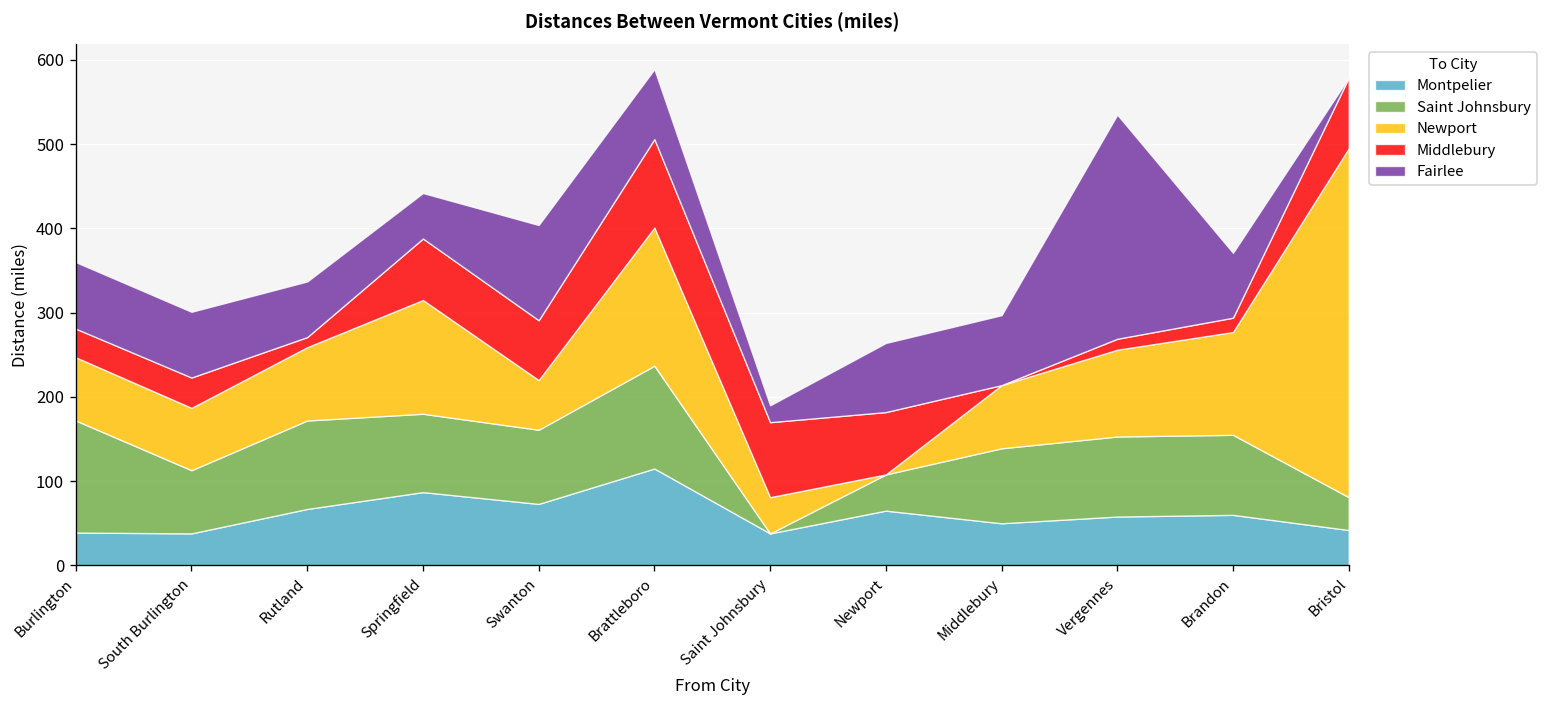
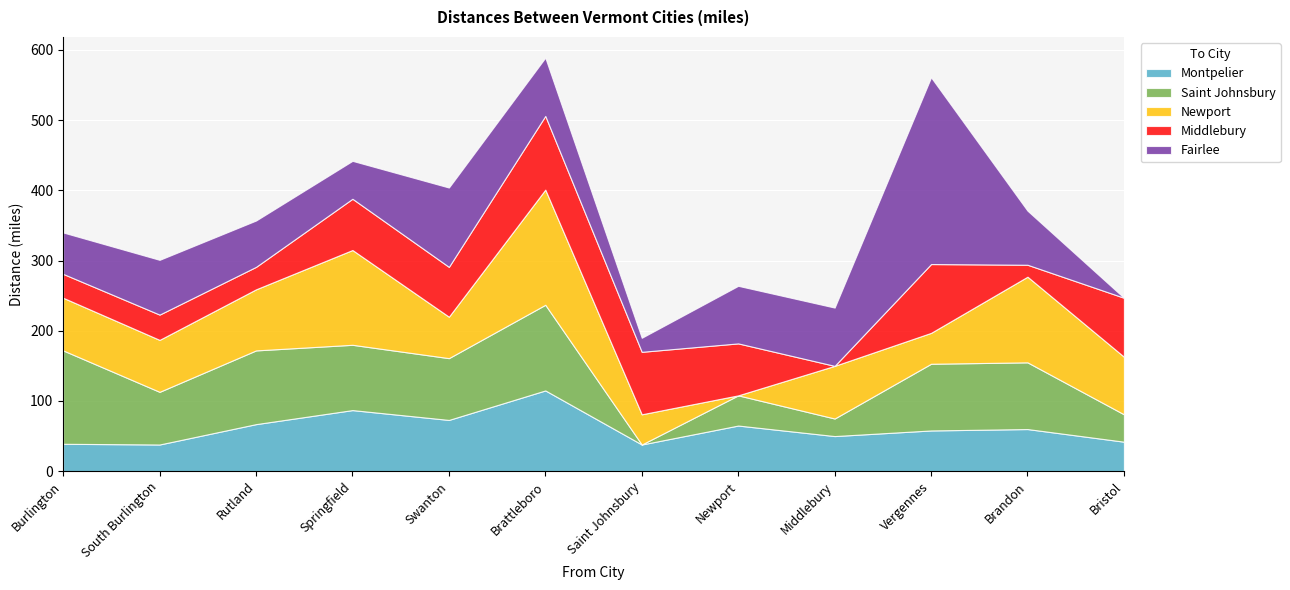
  {
    "Montpelier": {
      "Burlington": 40,
      "South Burlington": 40,
      "Rutland": 70,
      "Springfield": 90,
      "Swanton": 70,
      "Brattleboro": 120,
      "Newport": 70,
      "Middlebury": 50,
      "Vergennes": 60,
      "Brandon": 60,
      "Bristol": 40
    },
    "Saint Johnsbury": {
      "Burlington": 130,
      "South Burlington": 80,
      "Rutland": 110,
      "Springfield": 90,
      "Swanton": 90,
      "Brattleboro": 120,
-     "Middlebury": 90,
+     "Middlebury": 30,
      "Vergennes": 100,
      "Brandon": 100,
      "Bristol": 40
    },
    "Newport": {
      "Burlington": 80,
      "South Burlington": 70,
      "Rutland": 90,
      "Springfield": 140,
      "Swanton": 60,
      "Brattleboro": 160,
      "Saint Johnsbury": 40,
-     "Vergennes": 100,
+     "Vergennes": 40,
      "Brandon": 120,
-     "Bristol": 410
+     "Bristol": 80
    },
    "Middlebury": {
      "Burlington": 30,
      "South Burlington": 40,
-     "Rutland": 10,
+     "Rutland": 30,
      "Springfield": 70,
      "Swanton": 70,
      "Brattleboro": 110,
      "Saint Johnsbury": 90,
      "Newport": 70,
-     "Vergennes": 10,
+     "Vergennes": 100,
      "Brandon": 20
    },
    "Fairlee": {
-     "Burlington": 80,
+     "Burlington": 60,
      "South Burlington": 80,
      "Rutland": 70,
      "Springfield": 50,
      "Swanton": 110,
      "Brattleboro": 80,
      "Saint Johnsbury": 20,
      "Newport": 80,
      "Middlebury": 80,
      "Vergennes": 270,
      "Brandon": 80
    }
  }
